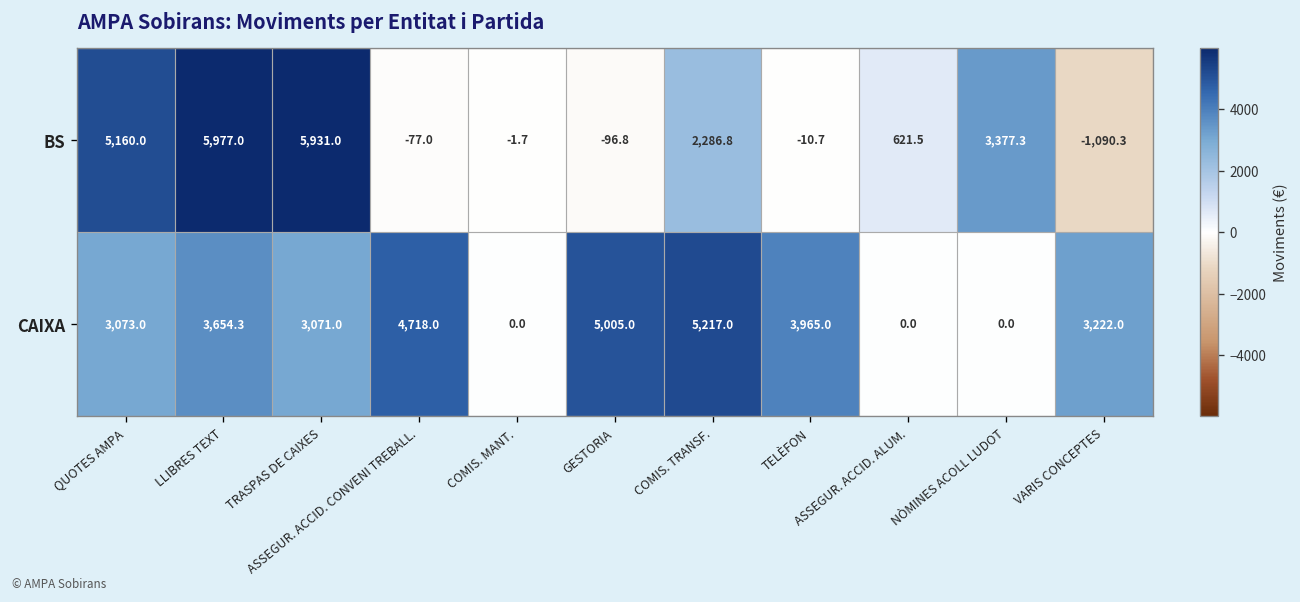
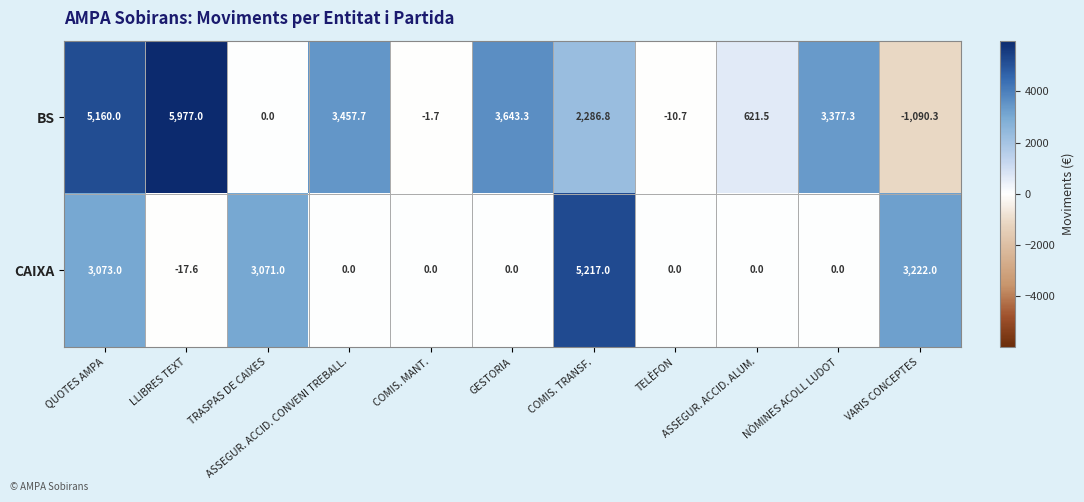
  {
    "BS": {
      "QUOTES AMPA": "5,160.0",
      "LLIBRES TEXT": "5,977.0",
-     "TRASPAS DE CAIXES": "5,931.0",
-     "ASSEGUR. ACCID. CONVENI TREBALL.": "-77.0",
+     "TRASPAS DE CAIXES": "0.0",
+     "ASSEGUR. ACCID. CONVENI TREBALL.": "3,457.7",
      "COMIS. MANT.": "-1.7",
-     "GESTORIA": "-96.8",
+     "GESTORIA": "3,643.3",
      "COMIS. TRANSF.": "2,286.8",
      "TELÈFON": "-10.7",
      "ASSEGUR. ACCID. ALUM.": "621.5",
      "NÒMINES ACOLL LUDOT": "3,377.3",
      "VARIS CONCEPTES": "-1,090.3"
    },
    "CAIXA": {
      "QUOTES AMPA": "3,073.0",
-     "LLIBRES TEXT": "3,654.3",
+     "LLIBRES TEXT": "-17.6",
      "TRASPAS DE CAIXES": "3,071.0",
-     "ASSEGUR. ACCID. CONVENI TREBALL.": "4,718.0",
+     "ASSEGUR. ACCID. CONVENI TREBALL.": "0.0",
      "COMIS. MANT.": "0.0",
-     "GESTORIA": "5,005.0",
+     "GESTORIA": "0.0",
      "COMIS. TRANSF.": "5,217.0",
-     "TELÈFON": "3,965.0",
+     "TELÈFON": "0.0",
      "ASSEGUR. ACCID. ALUM.": "0.0",
      "NÒMINES ACOLL LUDOT": "0.0",
      "VARIS CONCEPTES": "3,222.0"
    }
  }
